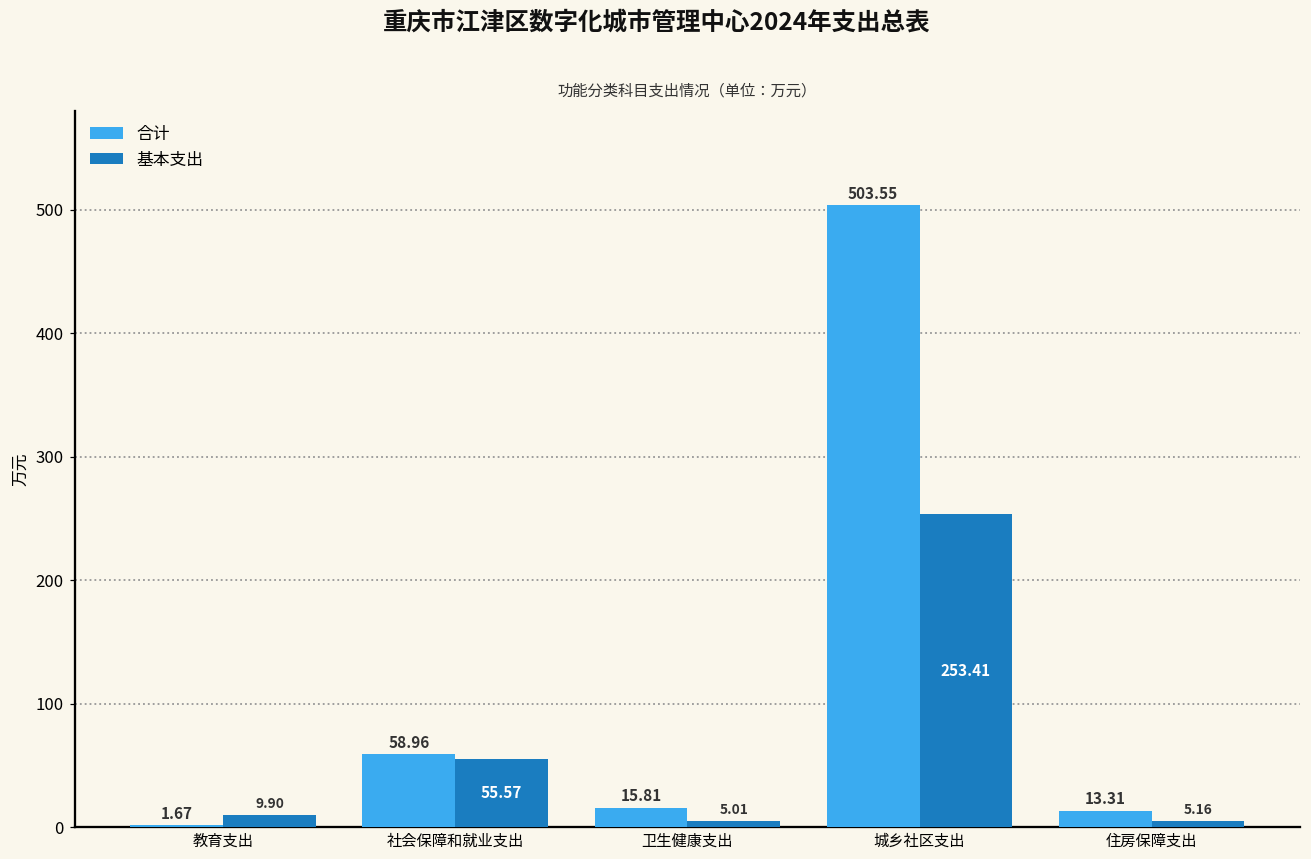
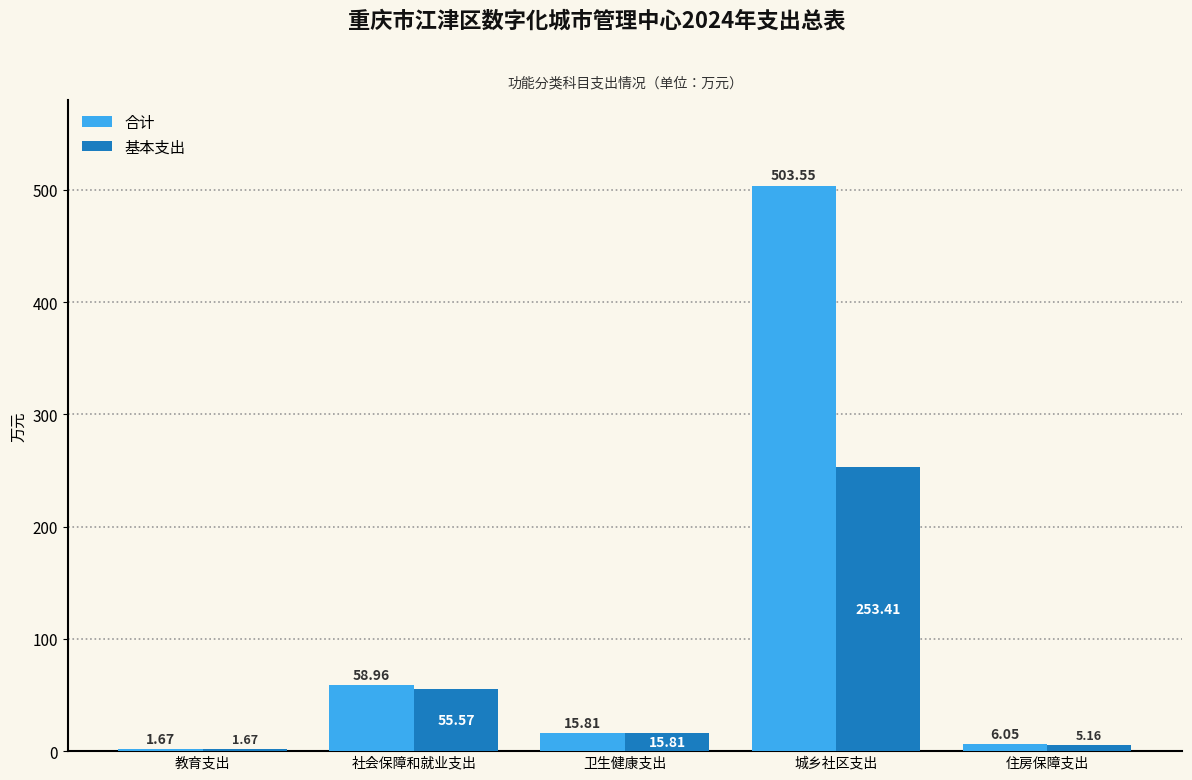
  {
    "合计": {
      "教育支出": 1.67,
      "社会保障和就业支出": 58.96,
      "卫生健康支出": 15.81,
      "城乡社区支出": 503.55,
-     "住房保障支出": 13.31
+     "住房保障支出": 6.05
    },
    "基本支出": {
-     "教育支出": 9.90,
+     "教育支出": 1.67,
      "社会保障和就业支出": 55.57,
-     "卫生健康支出": 5.01,
+     "卫生健康支出": 15.81,
      "城乡社区支出": 253.41,
      "住房保障支出": 5.16
    }
  }
